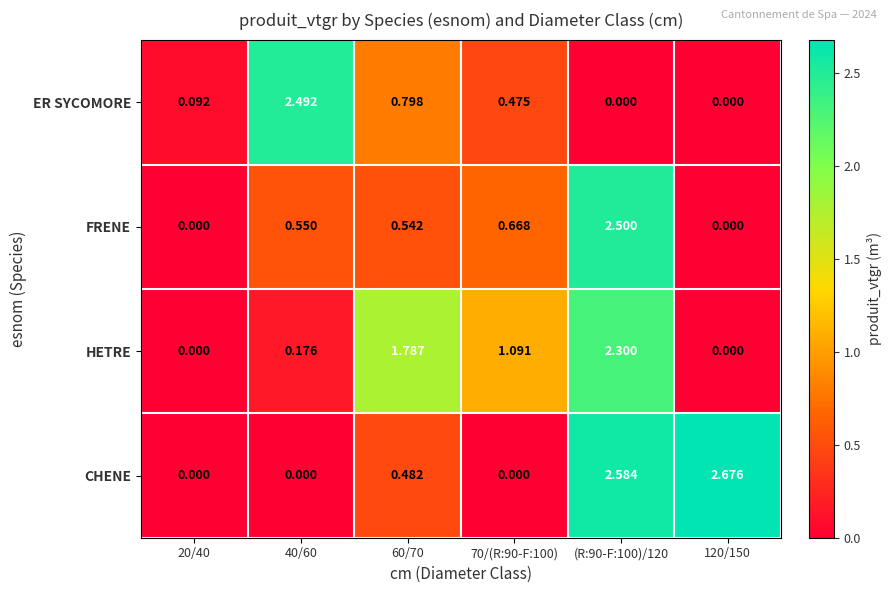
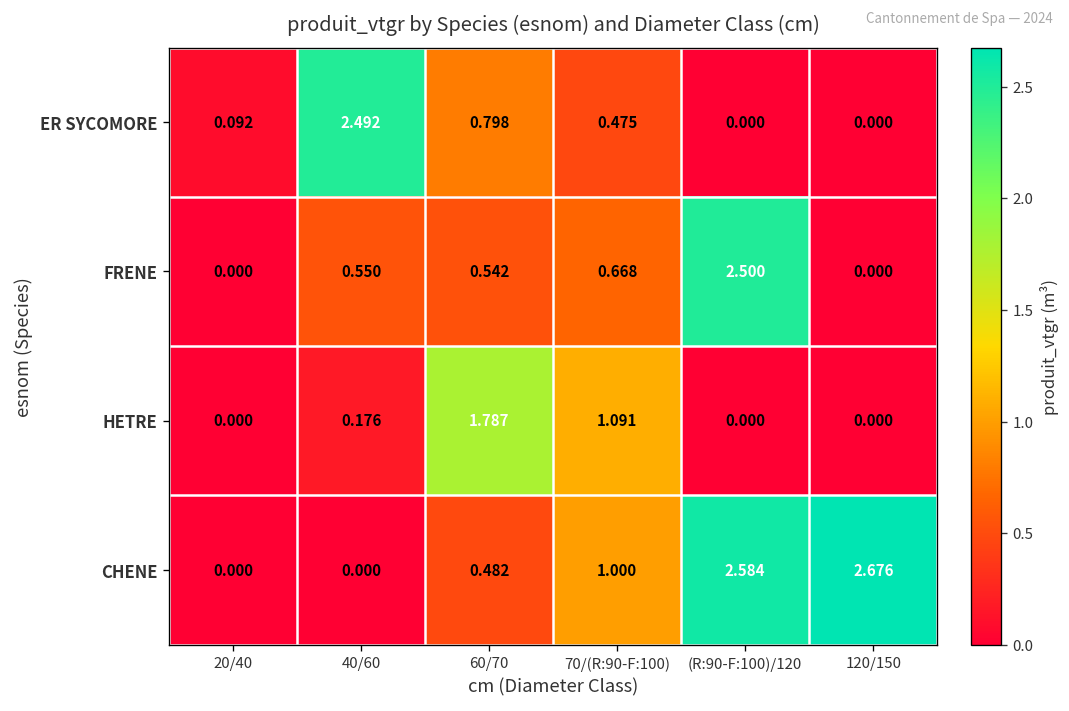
  {
    "ER SYCOMORE": {
      "20/40": 0.092,
      "40/60": 2.492,
      "60/70": 0.798,
      "70/(R:90-F:100)": 0.475,
      "(R:90-F:100)/120": 0.000,
      "120/150": 0.000
    },
    "FRENE": {
      "20/40": 0.000,
      "40/60": 0.550,
      "60/70": 0.542,
      "70/(R:90-F:100)": 0.668,
      "(R:90-F:100)/120": 2.500,
      "120/150": 0.000
    },
    "HETRE": {
      "20/40": 0.000,
      "40/60": 0.176,
      "60/70": 1.787,
      "70/(R:90-F:100)": 1.091,
-     "(R:90-F:100)/120": 2.300,
+     "(R:90-F:100)/120": 0.000,
      "120/150": 0.000
    },
    "CHENE": {
      "20/40": 0.000,
      "40/60": 0.000,
      "60/70": 0.482,
-     "70/(R:90-F:100)": 0.000,
+     "70/(R:90-F:100)": 1.000,
      "(R:90-F:100)/120": 2.584,
      "120/150": 2.676
    }
  }
